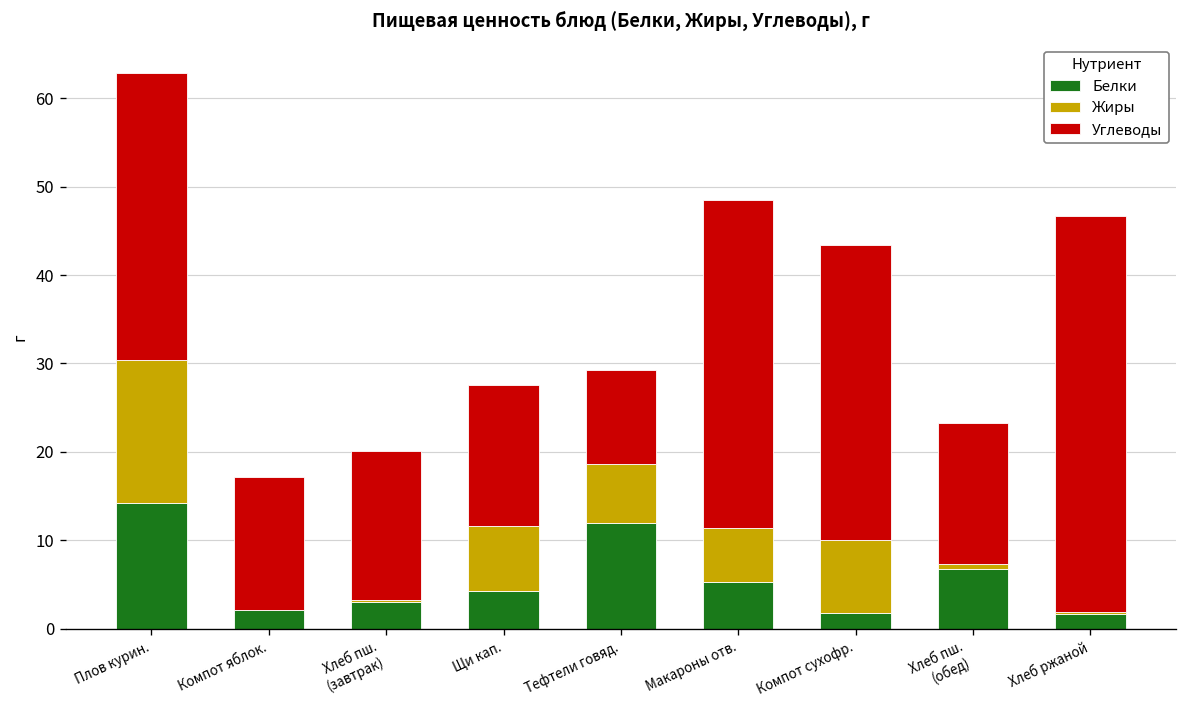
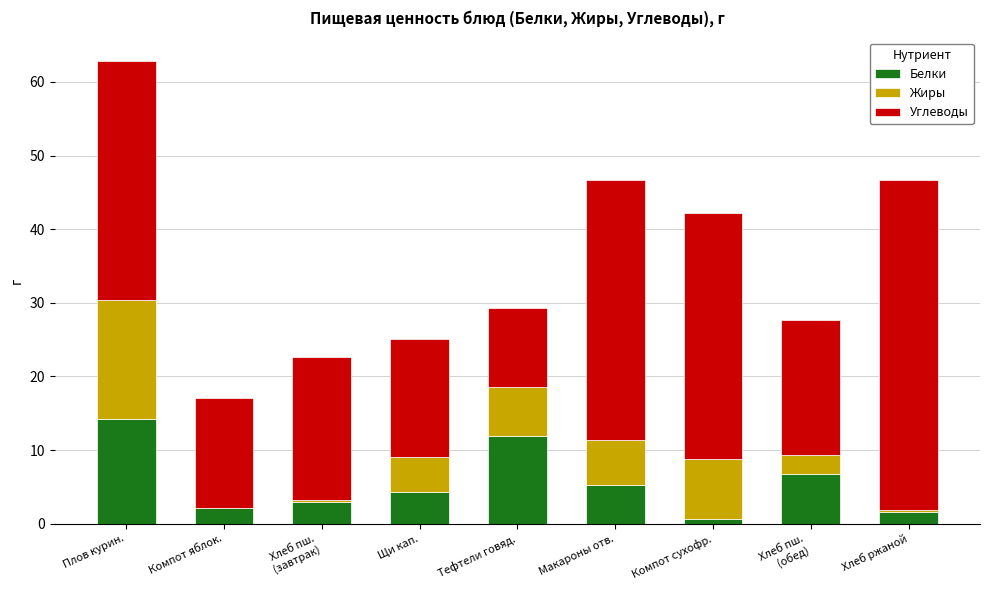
  {
    "Белки": {
      "Плов курин.": 14,
      "Компот яблок.": 2,
      "Хлеб пш. (завтрак)": 3,
      "Щи кап.": 4,
      "Тефтели говяд.": 12,
      "Макароны отв.": 5,
-     "Компот сухофр.": 2,
+     "Компот сухофр.": 1,
      "Хлеб пш. (обед)": 7,
      "Хлеб ржаной": 2
    },
    "Жиры": {
      "Плов курин.": 16,
      "Компот яблок.": 0,
-     "Щи кап.": 7,
+     "Щи кап.": 5,
      "Тефтели говяд.": 7,
      "Макароны отв.": 6,
      "Компот сухофр.": 8,
-     "Хлеб пш. (обед)": 1
+     "Хлеб пш. (обед)": 3
    },
    "Углеводы": {
      "Плов курин.": 33,
      "Компот яблок.": 15,
-     "Хлеб пш. (завтрак)": 17,
+     "Хлеб пш. (завтрак)": 20,
      "Щи кап.": 16,
      "Тефтели говяд.": 11,
-     "Макароны отв.": 37,
+     "Макароны отв.": 35,
      "Компот сухофр.": 33,
-     "Хлеб пш. (обед)": 16,
+     "Хлеб пш. (обед)": 18,
      "Хлеб ржаной": 45
    }
  }
